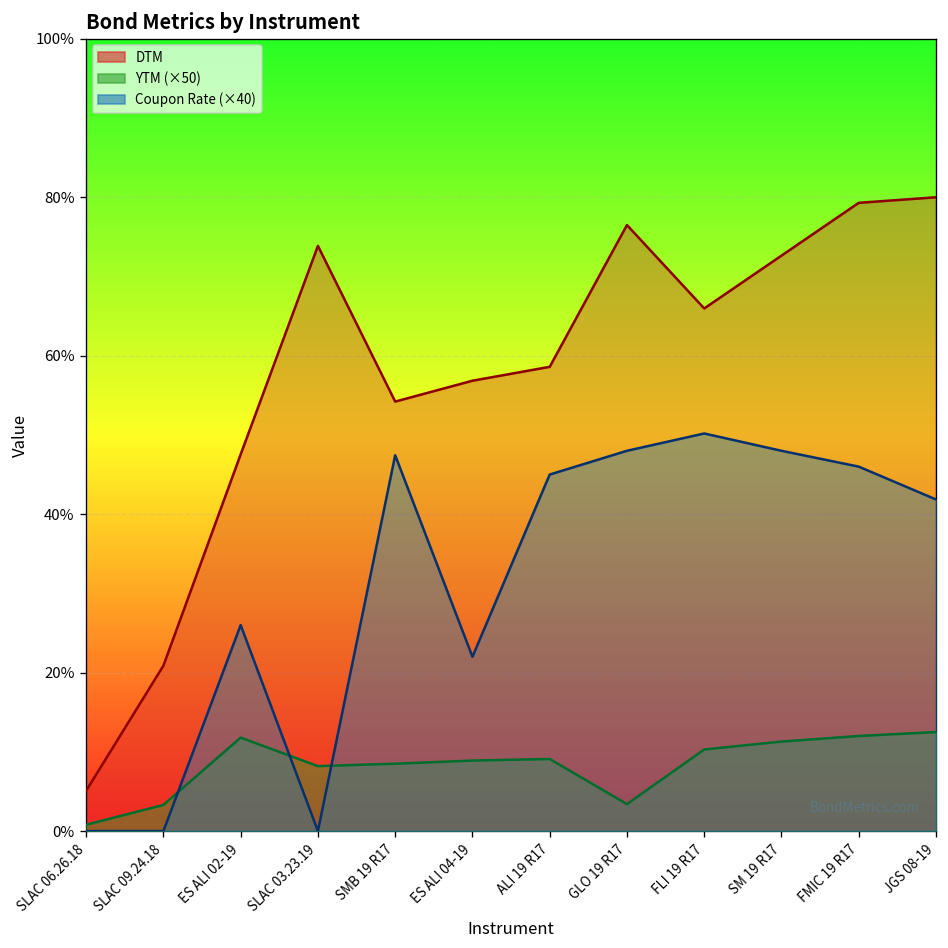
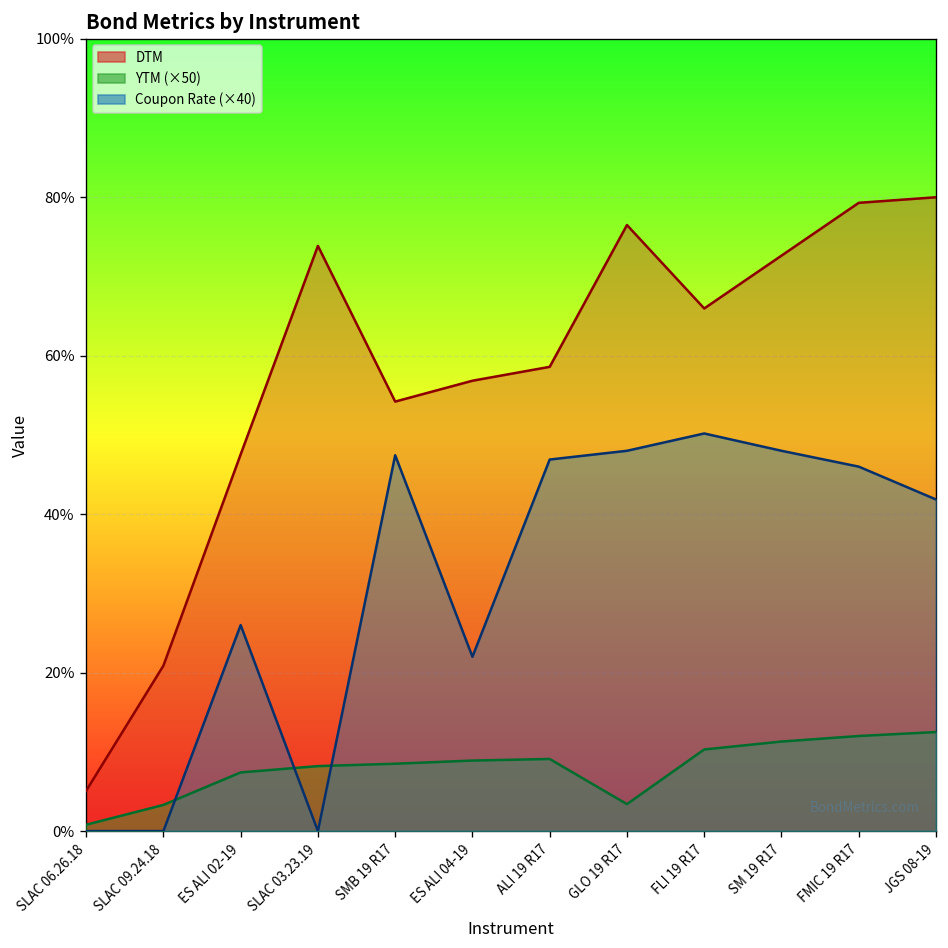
  {
    "DTM": {
      "SLAC 06.26.18": "5%",
      "SLAC 09.24.18": "21%",
      "ES ALI 02-19": "48%",
      "SLAC 03.23.19": "74%",
      "SMB 19 R17": "54%",
      "ES ALI 04-19": "57%",
      "ALI 19 R17": "59%",
      "GLO 19 R17": "76%",
      "FLI 19 R17": "66%",
      "SM 19 R17": "73%",
      "FMIC 19 R17": "79%",
      "JGS 08-19": "80%"
    },
    "YTM (×50)": {
      "SLAC 06.26.18": "1%",
      "SLAC 09.24.18": "3%",
-     "ES ALI 02-19": "12%",
+     "ES ALI 02-19": "7%",
      "SLAC 03.23.19": "8%",
      "SMB 19 R17": "9%",
      "ES ALI 04-19": "9%",
      "ALI 19 R17": "9%",
      "GLO 19 R17": "3%",
      "FLI 19 R17": "10%",
      "SM 19 R17": "11%",
      "FMIC 19 R17": "12%",
      "JGS 08-19": "13%"
    },
    "Coupon Rate (×40)": {
      "SLAC 06.26.18": "0%",
      "SLAC 09.24.18": "0%",
      "ES ALI 02-19": "26%",
      "SLAC 03.23.19": "0%",
      "SMB 19 R17": "47%",
      "ES ALI 04-19": "22%",
-     "ALI 19 R17": "45%",
+     "ALI 19 R17": "47%",
      "GLO 19 R17": "48%",
      "FLI 19 R17": "50%",
      "SM 19 R17": "48%",
      "FMIC 19 R17": "46%",
      "JGS 08-19": "42%"
    }
  }
